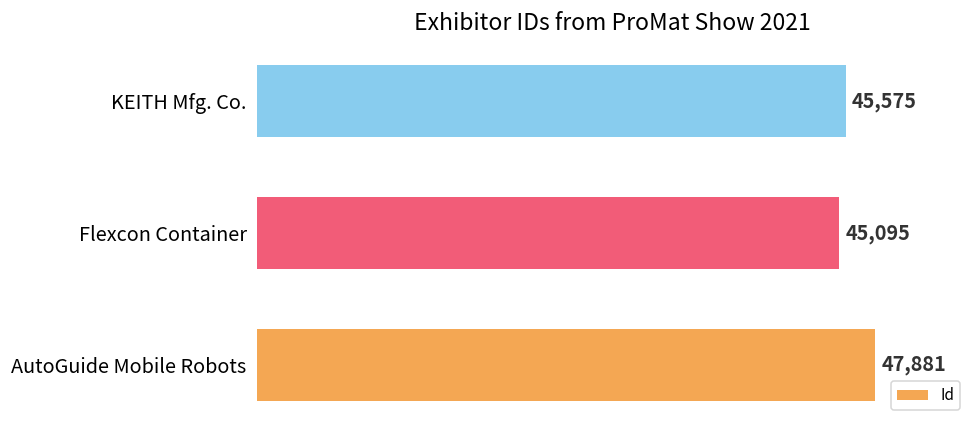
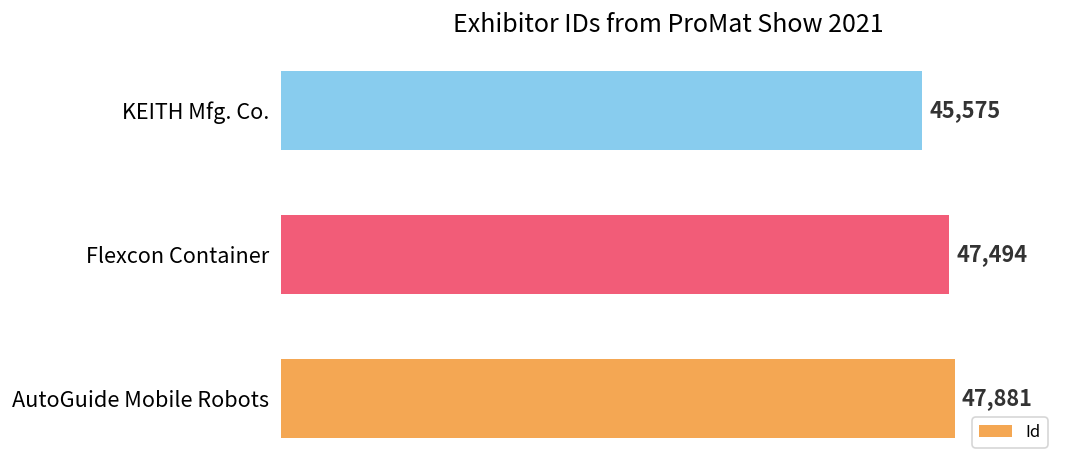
  {
    "KEITH Mfg. Co.": "45,575",
-   "Flexcon Container": "45,095",
+   "Flexcon Container": "47,494",
    "AutoGuide Mobile Robots": "47,881"
  }
